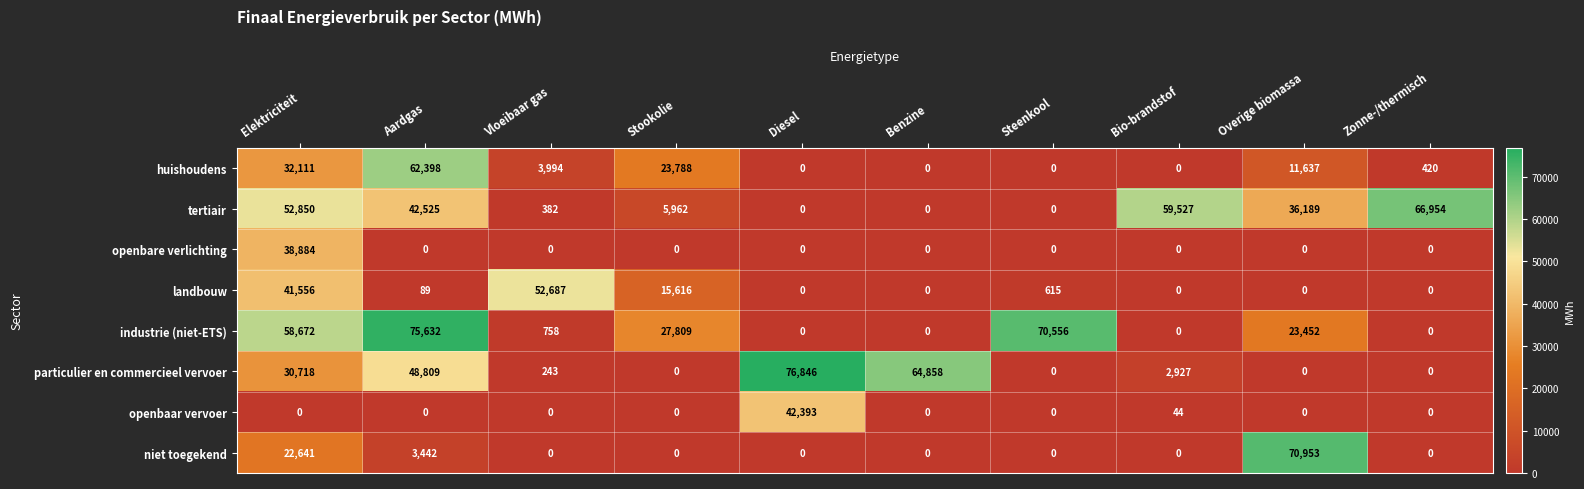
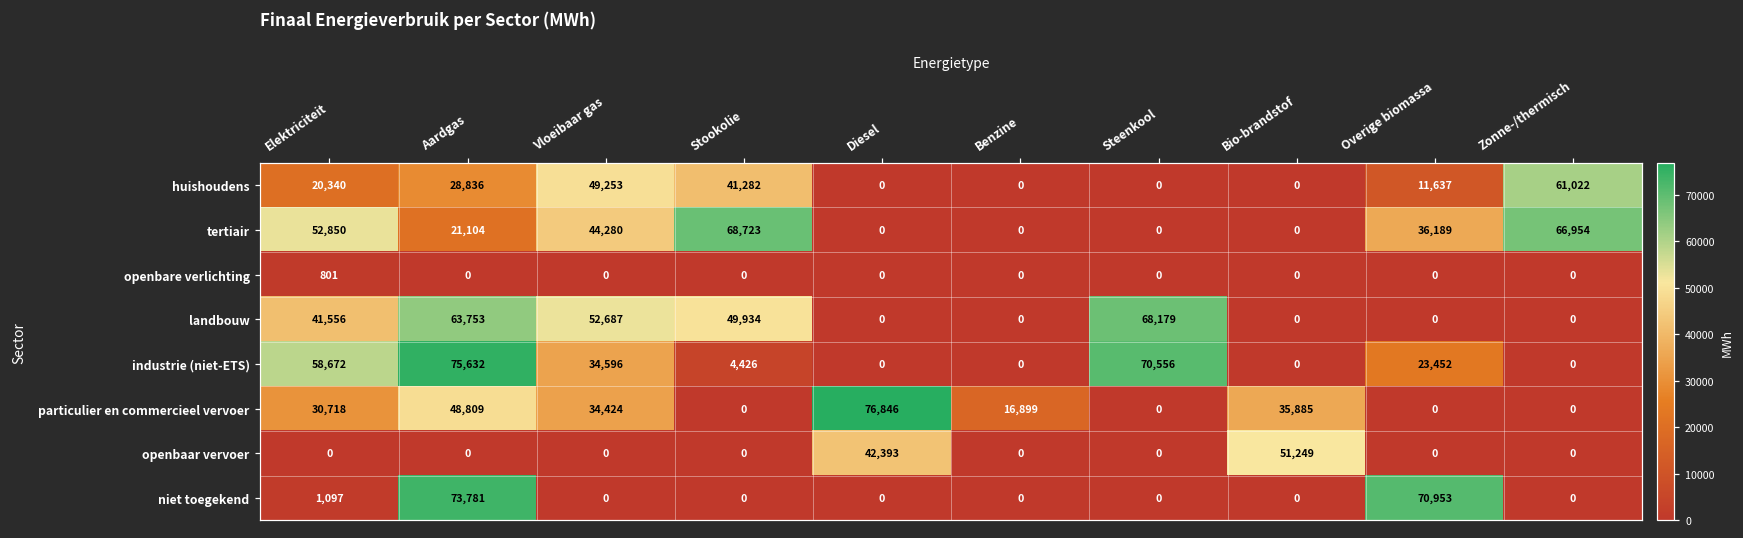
  {
    "huishoudens": {
-     "Elektriciteit": "32,111",
-     "Aardgas": "62,398",
-     "Vloeibaar gas": "3,994",
-     "Stookolie": "23,788",
+     "Elektriciteit": "20,340",
+     "Aardgas": "28,836",
+     "Vloeibaar gas": "49,253",
+     "Stookolie": "41,282",
      "Diesel": "0",
      "Benzine": "0",
      "Steenkool": "0",
      "Bio-brandstof": "0",
      "Overige biomassa": "11,637",
-     "Zonne-/thermisch": "420"
+     "Zonne-/thermisch": "61,022"
    },
    "tertiair": {
      "Elektriciteit": "52,850",
-     "Aardgas": "42,525",
-     "Vloeibaar gas": "382",
-     "Stookolie": "5,962",
+     "Aardgas": "21,104",
+     "Vloeibaar gas": "44,280",
+     "Stookolie": "68,723",
      "Diesel": "0",
      "Benzine": "0",
      "Steenkool": "0",
-     "Bio-brandstof": "59,527",
+     "Bio-brandstof": "0",
      "Overige biomassa": "36,189",
      "Zonne-/thermisch": "66,954"
    },
    "openbare verlichting": {
-     "Elektriciteit": "38,884",
+     "Elektriciteit": "801",
      "Aardgas": "0",
      "Vloeibaar gas": "0",
      "Stookolie": "0",
      "Diesel": "0",
      "Benzine": "0",
      "Steenkool": "0",
      "Bio-brandstof": "0",
      "Overige biomassa": "0",
      "Zonne-/thermisch": "0"
    },
    "landbouw": {
      "Elektriciteit": "41,556",
-     "Aardgas": "89",
+     "Aardgas": "63,753",
      "Vloeibaar gas": "52,687",
-     "Stookolie": "15,616",
+     "Stookolie": "49,934",
      "Diesel": "0",
      "Benzine": "0",
-     "Steenkool": "615",
+     "Steenkool": "68,179",
      "Bio-brandstof": "0",
      "Overige biomassa": "0",
      "Zonne-/thermisch": "0"
    },
    "industrie (niet-ETS)": {
      "Elektriciteit": "58,672",
      "Aardgas": "75,632",
-     "Vloeibaar gas": "758",
-     "Stookolie": "27,809",
+     "Vloeibaar gas": "34,596",
+     "Stookolie": "4,426",
      "Diesel": "0",
      "Benzine": "0",
      "Steenkool": "70,556",
      "Bio-brandstof": "0",
      "Overige biomassa": "23,452",
      "Zonne-/thermisch": "0"
    },
    "particulier en commercieel vervoer": {
      "Elektriciteit": "30,718",
      "Aardgas": "48,809",
-     "Vloeibaar gas": "243",
+     "Vloeibaar gas": "34,424",
      "Stookolie": "0",
      "Diesel": "76,846",
-     "Benzine": "64,858",
+     "Benzine": "16,899",
      "Steenkool": "0",
-     "Bio-brandstof": "2,927",
+     "Bio-brandstof": "35,885",
      "Overige biomassa": "0",
      "Zonne-/thermisch": "0"
    },
    "openbaar vervoer": {
      "Elektriciteit": "0",
      "Aardgas": "0",
      "Vloeibaar gas": "0",
      "Stookolie": "0",
      "Diesel": "42,393",
      "Benzine": "0",
      "Steenkool": "0",
-     "Bio-brandstof": "44",
+     "Bio-brandstof": "51,249",
      "Overige biomassa": "0",
      "Zonne-/thermisch": "0"
    },
    "niet toegekend": {
-     "Elektriciteit": "22,641",
-     "Aardgas": "3,442",
+     "Elektriciteit": "1,097",
+     "Aardgas": "73,781",
      "Vloeibaar gas": "0",
      "Stookolie": "0",
      "Diesel": "0",
      "Benzine": "0",
      "Steenkool": "0",
      "Bio-brandstof": "0",
      "Overige biomassa": "70,953",
      "Zonne-/thermisch": "0"
    }
  }
